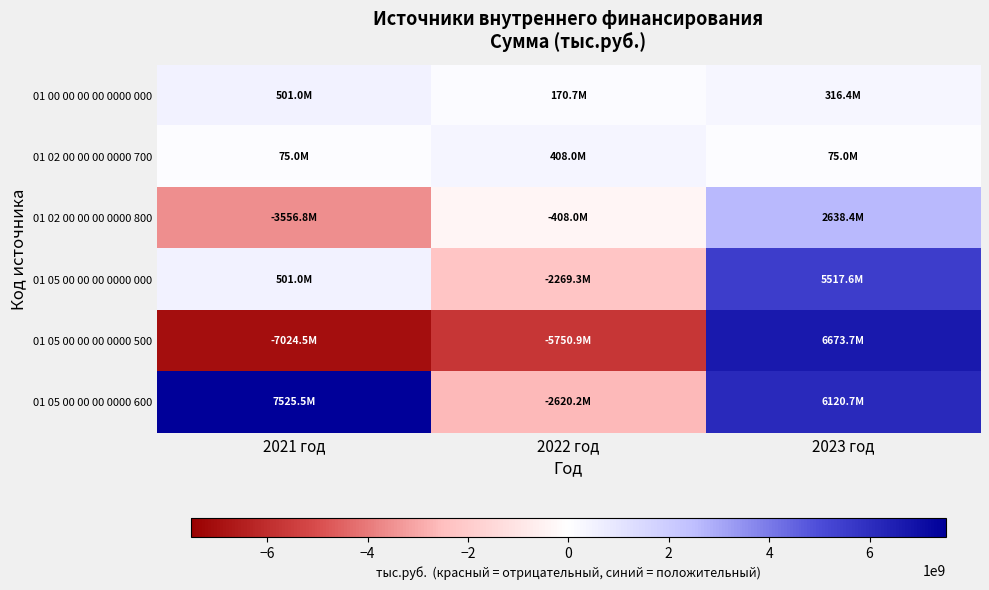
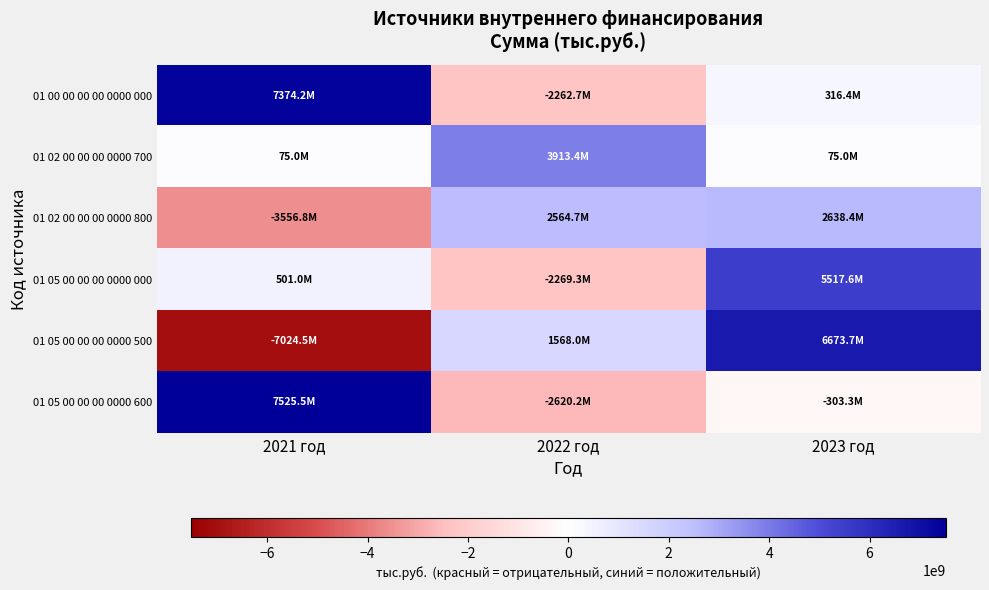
  {
    "01 00 00 00 00 0000 000": {
-     "2021 год": "501.0M",
-     "2022 год": "170.7M",
+     "2021 год": "7374.2M",
+     "2022 год": "-2262.7M",
      "2023 год": "316.4M"
    },
    "01 02 00 00 00 0000 700": {
      "2021 год": "75.0M",
-     "2022 год": "408.0M",
+     "2022 год": "3913.4M",
      "2023 год": "75.0M"
    },
    "01 02 00 00 00 0000 800": {
      "2021 год": "-3556.8M",
-     "2022 год": "-408.0M",
+     "2022 год": "2564.7M",
      "2023 год": "2638.4M"
    },
    "01 05 00 00 00 0000 000": {
      "2021 год": "501.0M",
      "2022 год": "-2269.3M",
      "2023 год": "5517.6M"
    },
    "01 05 00 00 00 0000 500": {
      "2021 год": "-7024.5M",
-     "2022 год": "-5750.9M",
+     "2022 год": "1568.0M",
      "2023 год": "6673.7M"
    },
    "01 05 00 00 00 0000 600": {
      "2021 год": "7525.5M",
      "2022 год": "-2620.2M",
-     "2023 год": "6120.7M"
+     "2023 год": "-303.3M"
    }
  }
